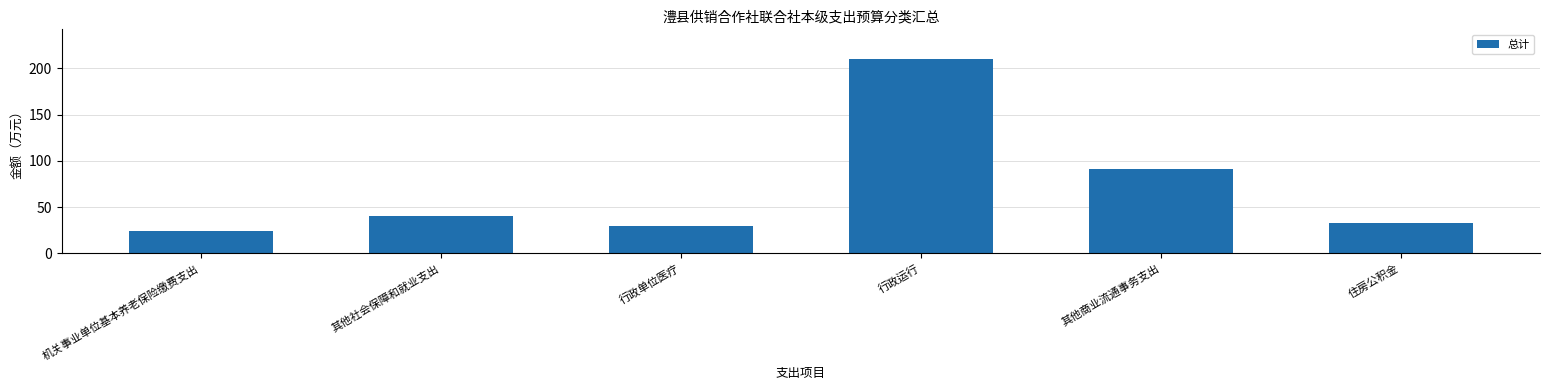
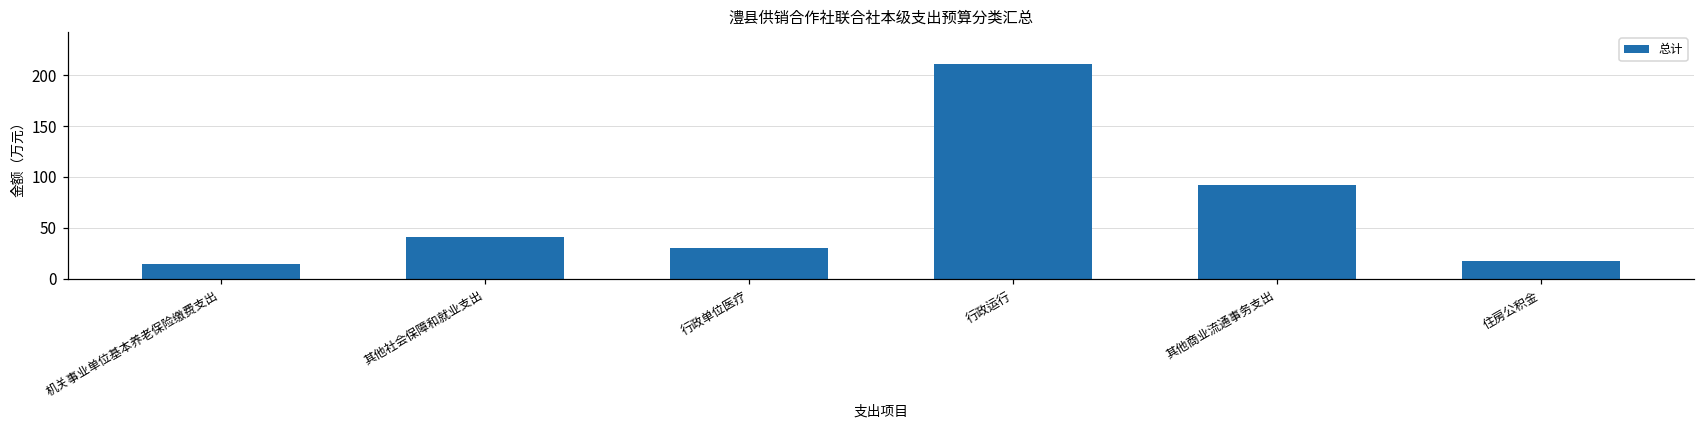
  {
-   "机关事业单位基本养老保险缴费支出": 20,
+   "机关事业单位基本养老保险缴费支出": 10,
    "其他社会保障和就业支出": 40,
    "行政单位医疗": 30,
    "行政运行": 210,
    "其他商业流通事务支出": 90,
-   "住房公积金": 30
+   "住房公积金": 20
  }
